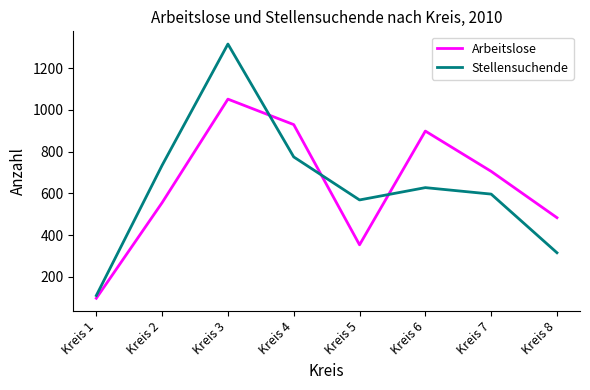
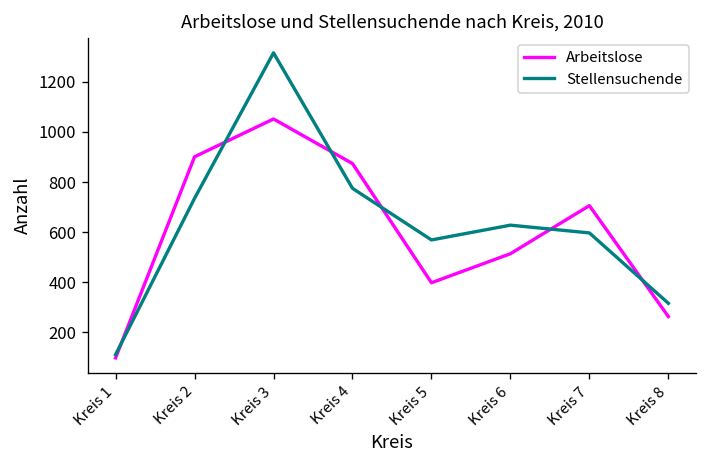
  {
    "Arbeitslose": {
      "Kreis 1": 100,
-     "Kreis 2": 560,
+     "Kreis 2": 900,
      "Kreis 3": 1050,
-     "Kreis 4": 930,
-     "Kreis 5": 350,
-     "Kreis 6": 900,
+     "Kreis 4": 870,
+     "Kreis 5": 400,
+     "Kreis 6": 510,
      "Kreis 7": 710,
-     "Kreis 8": 480
+     "Kreis 8": 260
    },
    "Stellensuchende": {
      "Kreis 1": 110,
      "Kreis 2": 740,
      "Kreis 3": 1320,
      "Kreis 4": 780,
      "Kreis 5": 570,
      "Kreis 6": 630,
      "Kreis 7": 600,
      "Kreis 8": 320
    }
  }
